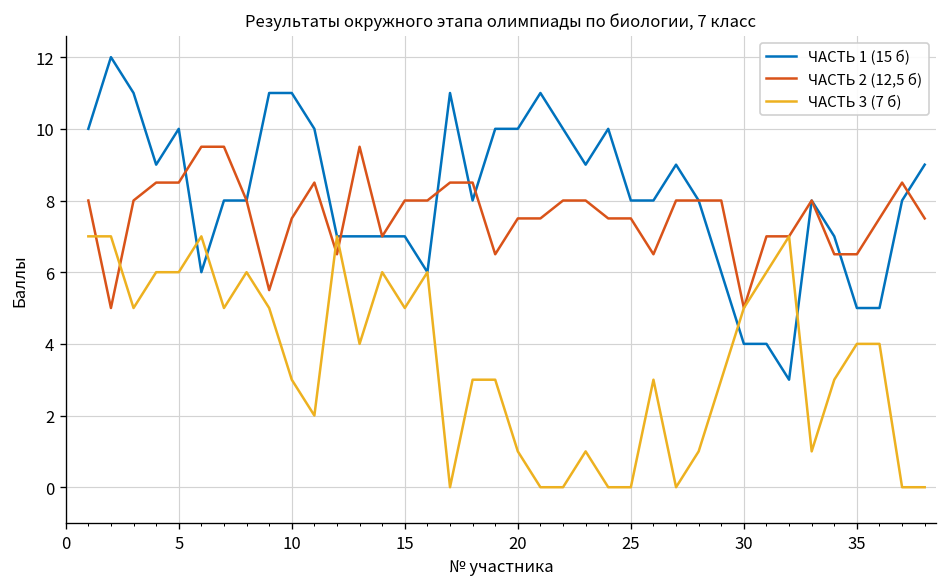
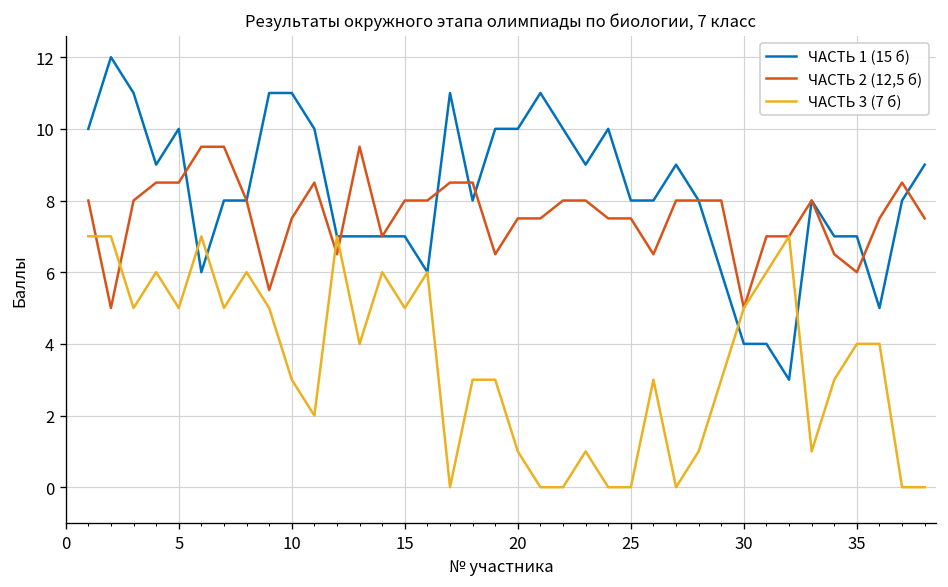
  {
    "ЧАСТЬ 1 (15 б)": {
      "5": 10,
      "10": 11,
      "15": 7,
      "20": 10,
      "25": 8,
      "30": 4,
-     "35": 5
+     "35": 7
    },
    "ЧАСТЬ 2 (12,5 б)": {
      "5": 8.5,
      "10": 7.5,
      "15": 8.0,
      "20": 7.5,
      "25": 7.5,
-     "35": 6.5
+     "35": 6.0
    },
    "ЧАСТЬ 3 (7 б)": {
-     "5": 6,
+     "5": 5,
      "10": 3,
      "15": 5,
      "20": 1,
      "25": 0,
      "35": 4
    }
  }
